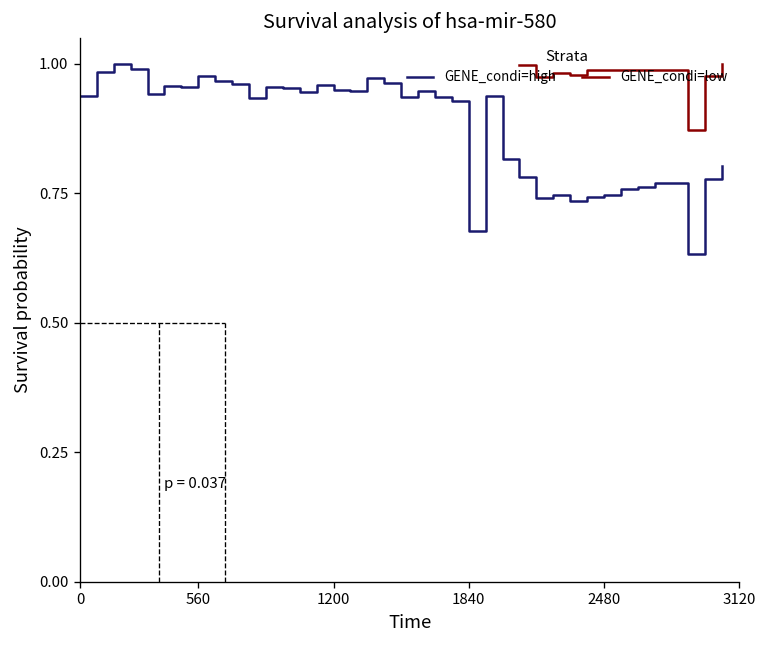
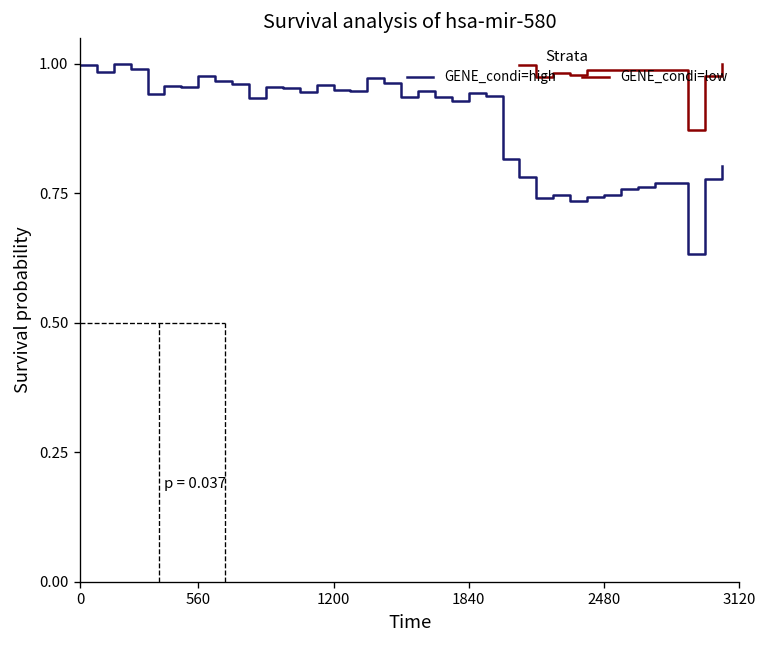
  {
    "GENE_condi=high": {
-     "0": 0.94,
+     "0": 1.00,
      "560": 0.98,
      "1200": 0.95,
-     "1840": 0.68,
+     "1840": 0.94,
      "2480": 0.75
    }
  }
